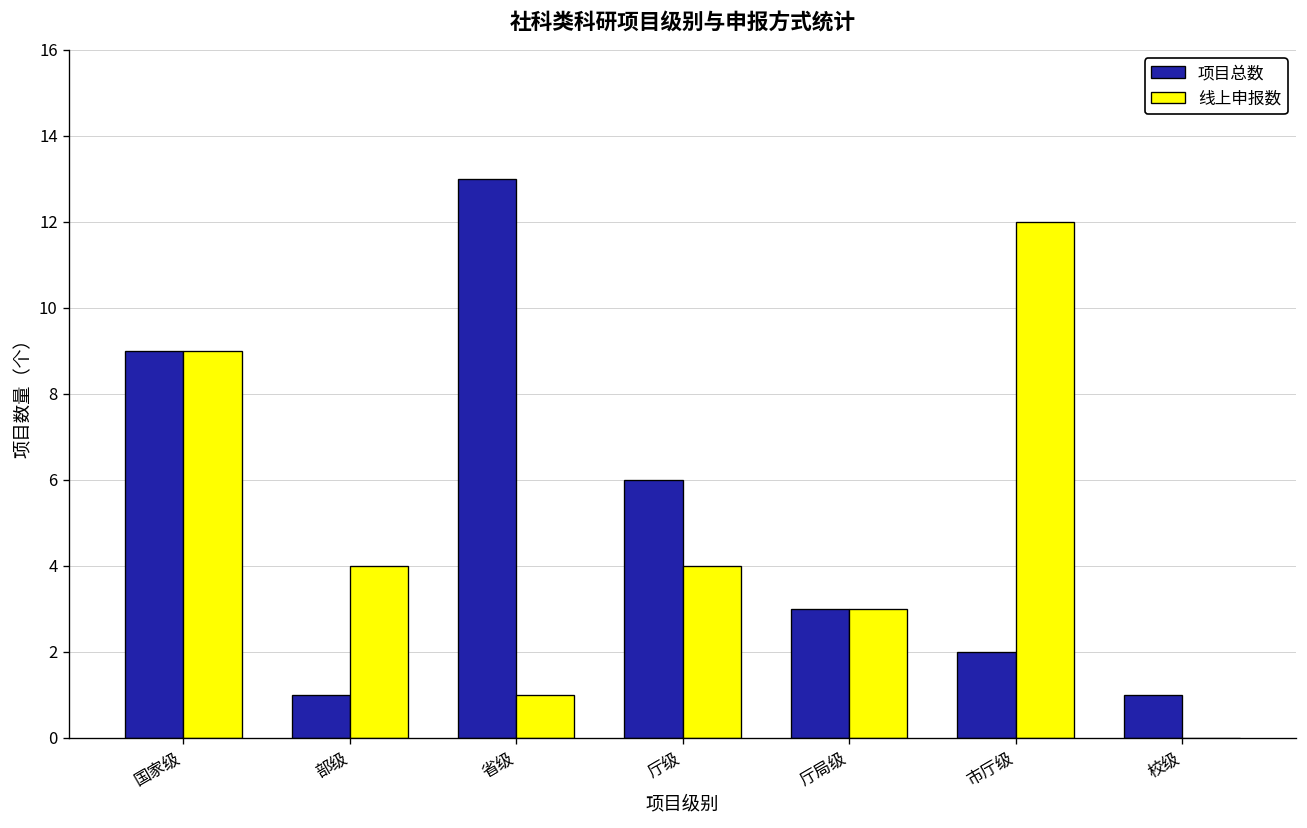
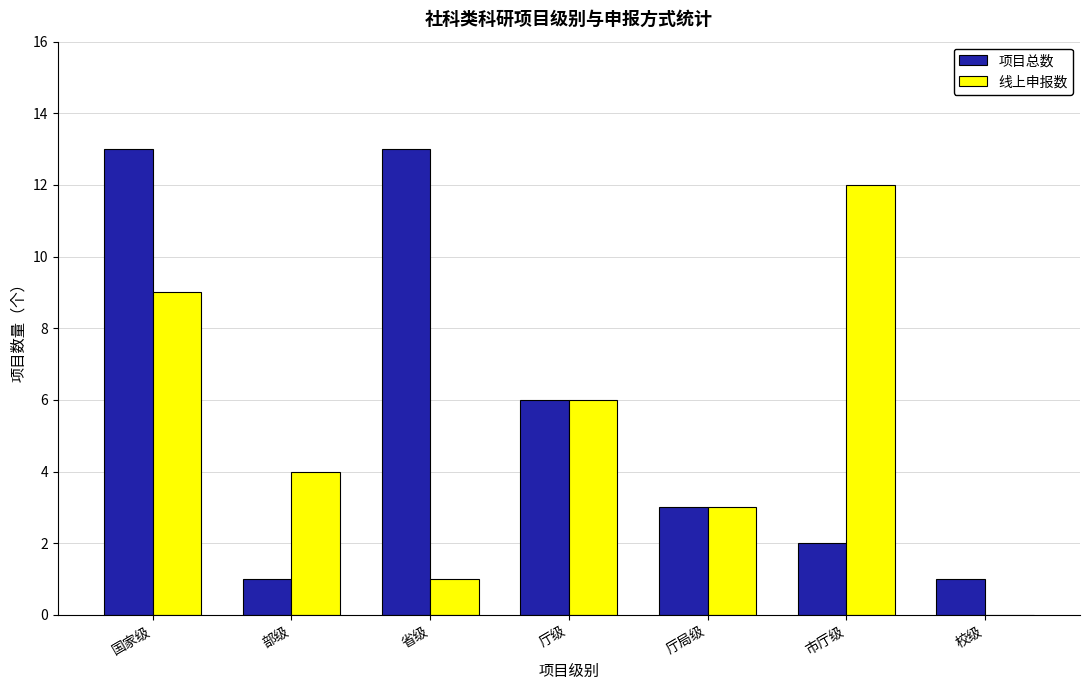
  {
    "项目总数": {
-     "国家级": 9,
+     "国家级": 13,
      "部级": 1,
      "省级": 13,
      "厅级": 6,
      "厅局级": 3,
      "市厅级": 2,
      "校级": 1
    },
    "线上申报数": {
      "国家级": 9,
      "部级": 4,
      "省级": 1,
-     "厅级": 4,
+     "厅级": 6,
      "厅局级": 3,
      "市厅级": 12,
      "校级": 0
    }
  }
